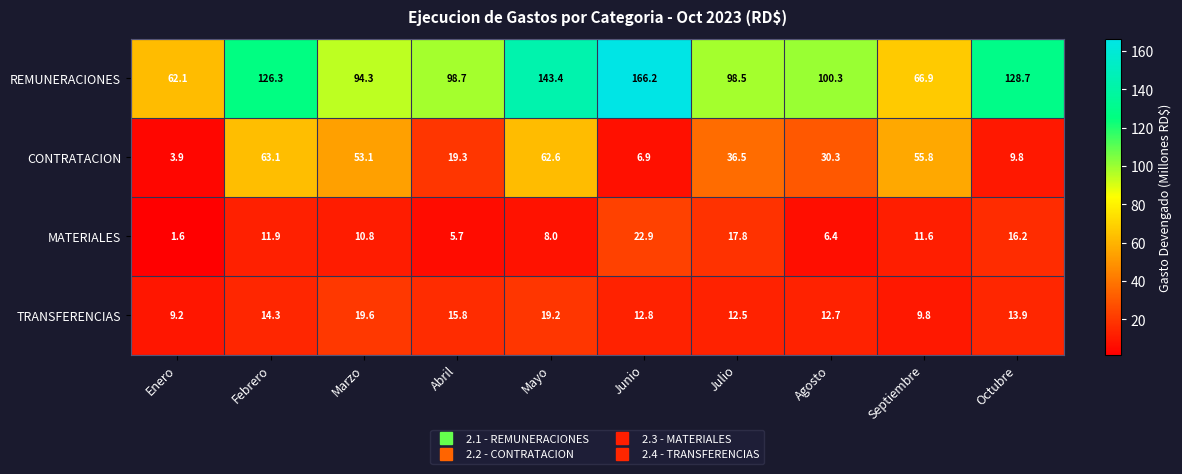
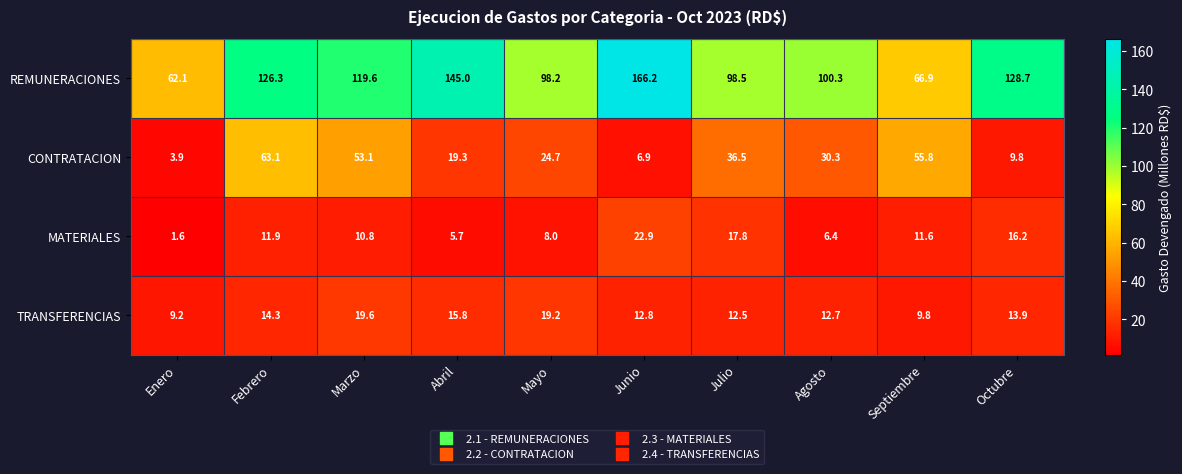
  {
    "REMUNERACIONES": {
      "Enero": 62.1,
      "Febrero": 126.3,
-     "Marzo": 94.3,
-     "Abril": 98.7,
-     "Mayo": 143.4,
+     "Marzo": 119.6,
+     "Abril": 145.0,
+     "Mayo": 98.2,
      "Junio": 166.2,
      "Julio": 98.5,
      "Agosto": 100.3,
      "Septiembre": 66.9,
      "Octubre": 128.7
    },
    "CONTRATACION": {
      "Enero": 3.9,
      "Febrero": 63.1,
      "Marzo": 53.1,
      "Abril": 19.3,
-     "Mayo": 62.6,
+     "Mayo": 24.7,
      "Junio": 6.9,
      "Julio": 36.5,
      "Agosto": 30.3,
      "Septiembre": 55.8,
      "Octubre": 9.8
    },
    "MATERIALES": {
      "Enero": 1.6,
      "Febrero": 11.9,
      "Marzo": 10.8,
      "Abril": 5.7,
      "Mayo": 8.0,
      "Junio": 22.9,
      "Julio": 17.8,
      "Agosto": 6.4,
      "Septiembre": 11.6,
      "Octubre": 16.2
    },
    "TRANSFERENCIAS": {
      "Enero": 9.2,
      "Febrero": 14.3,
      "Marzo": 19.6,
      "Abril": 15.8,
      "Mayo": 19.2,
      "Junio": 12.8,
      "Julio": 12.5,
      "Agosto": 12.7,
      "Septiembre": 9.8,
      "Octubre": 13.9
    }
  }
